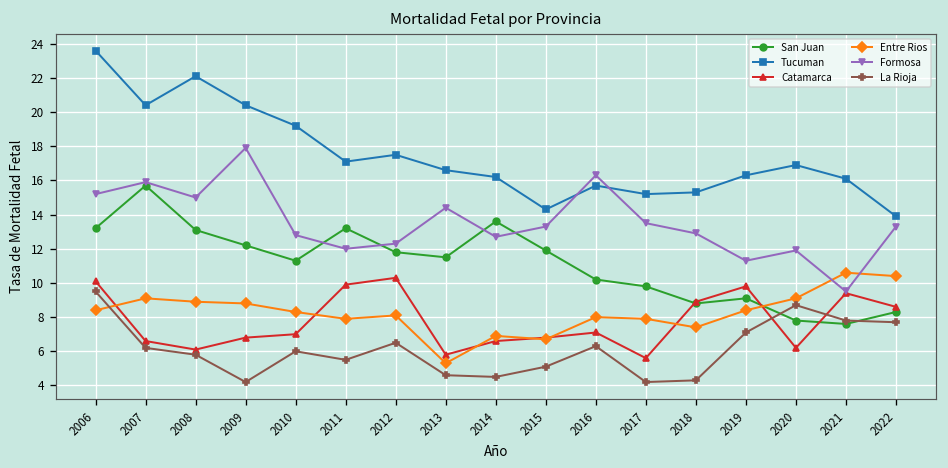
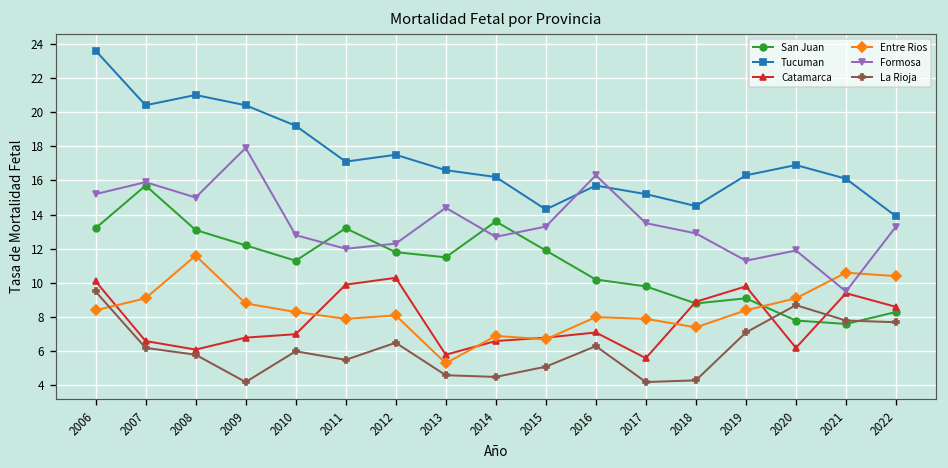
  {
    "San Juan": {
      "2006": 13.2,
      "2007": 15.7,
      "2008": 13.1,
      "2009": 12.2,
      "2010": 11.3,
      "2011": 13.2,
      "2012": 11.8,
      "2013": 11.5,
      "2014": 13.6,
      "2015": 11.9,
      "2016": 10.2,
      "2017": 9.8,
      "2019": 9.1,
      "2020": 7.8,
      "2021": 7.6,
      "2022": 8.3
    },
    "Tucuman": {
      "2006": 23.6,
      "2007": 20.4,
-     "2008": 22.1,
+     "2008": 21.0,
      "2009": 20.4,
      "2010": 19.2,
      "2011": 17.1,
      "2012": 17.5,
      "2013": 16.6,
      "2014": 16.2,
      "2015": 14.3,
      "2016": 15.7,
      "2017": 15.2,
-     "2018": 15.3,
+     "2018": 14.5,
      "2019": 16.3,
      "2020": 16.9,
      "2021": 16.1,
      "2022": 13.9
    },
    "Catamarca": {
      "2006": 10.1,
      "2007": 6.6,
      "2008": 6.1,
      "2009": 6.8,
      "2010": 7.0,
      "2011": 9.9,
      "2012": 10.3,
      "2013": 5.8,
      "2014": 6.6,
      "2016": 7.1,
      "2017": 5.6,
      "2019": 9.8,
      "2020": 6.2,
      "2022": 8.6
    },
    "Entre Rios": {
      "2006": 8.4,
      "2007": 9.1,
-     "2008": 8.9,
+     "2008": 11.6,
      "2009": 8.8,
      "2010": 8.3,
      "2011": 7.9,
      "2012": 8.1,
      "2013": 5.3,
      "2014": 6.9,
      "2016": 8.0,
      "2017": 7.9,
      "2018": 7.4,
      "2019": 8.4,
      "2020": 9.1,
      "2021": 10.6,
      "2022": 10.4
    },
    "Formosa": {
      "2006": 15.2,
      "2007": 15.9,
      "2008": 15.0,
      "2009": 17.9,
      "2010": 12.8,
      "2011": 12.0,
      "2012": 12.3,
      "2013": 14.4,
      "2014": 12.7,
      "2015": 13.3,
      "2016": 16.3,
      "2017": 13.5,
      "2018": 12.9,
      "2019": 11.3,
      "2020": 11.9,
      "2022": 13.3
    },
    "La Rioja": {
      "2006": 9.5,
      "2007": 6.2,
      "2008": 5.8,
      "2009": 4.2,
      "2010": 6.0,
      "2011": 5.5,
      "2012": 6.5,
      "2013": 4.6,
      "2014": 4.5,
      "2015": 5.1,
      "2016": 6.3,
      "2017": 4.2,
      "2018": 4.3,
      "2019": 7.1,
      "2020": 8.7,
      "2021": 7.8,
      "2022": 7.7
    }
  }
